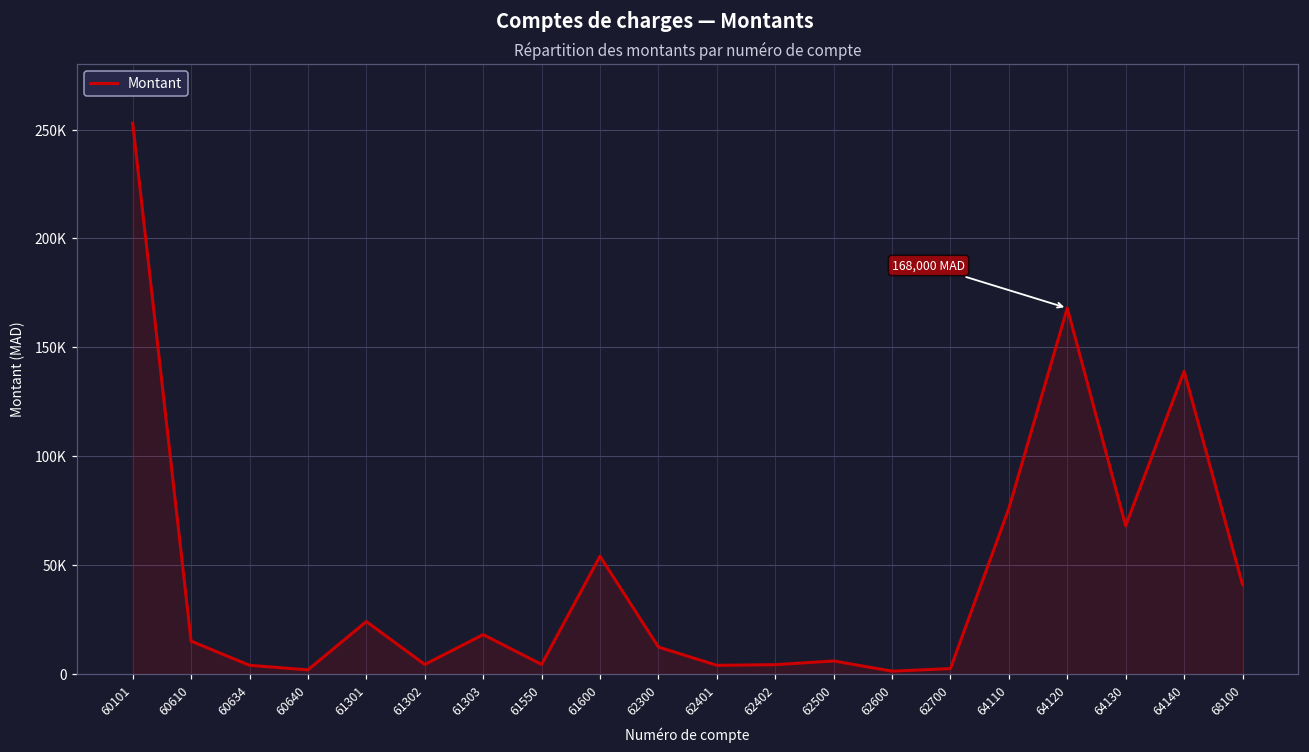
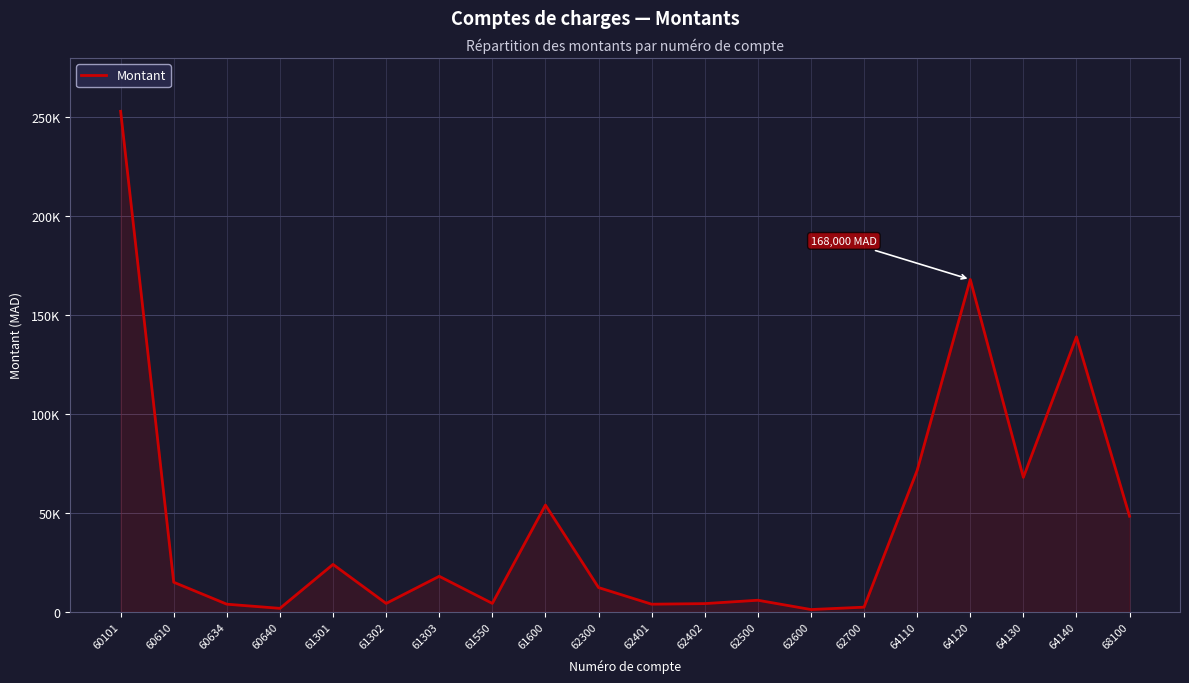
  {
    "60101": 253000,
    "60610": 15000,
    "60634": 4000,
    "60640": 2000,
    "61301": 24000,
    "61302": 4000,
    "61303": 18000,
    "61550": 4000,
    "61600": 54000,
    "62300": 12000,
    "62401": 4000,
    "62402": 4000,
    "62500": 6000,
    "62600": 1000,
    "62700": 2000,
-   "64110": 76000,
+   "64110": 71000,
    "64130": 68000,
    "64140": 139000,
-   "68100": 41000
+   "68100": 48000
  }
